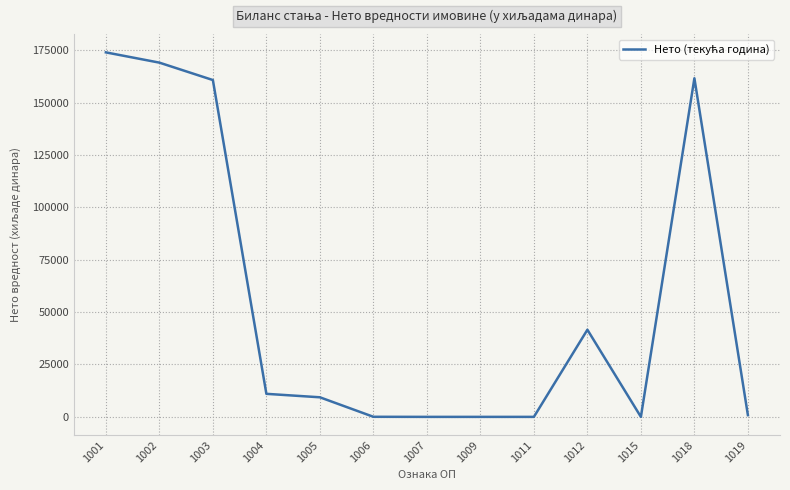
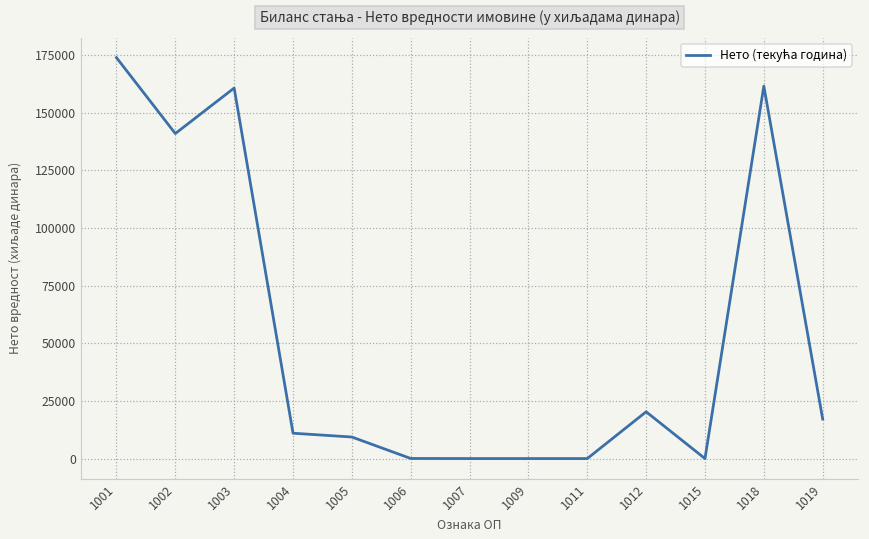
  {
    "1001": 174000,
-   "1002": 169000,
+   "1002": 141000,
    "1003": 161000,
    "1004": 11000,
    "1005": 9000,
    "1006": 0,
    "1007": 0,
    "1009": 0,
    "1011": 0,
-   "1012": 42000,
+   "1012": 20000,
    "1015": 0,
    "1018": 162000,
-   "1019": 1000
+   "1019": 17000
  }
